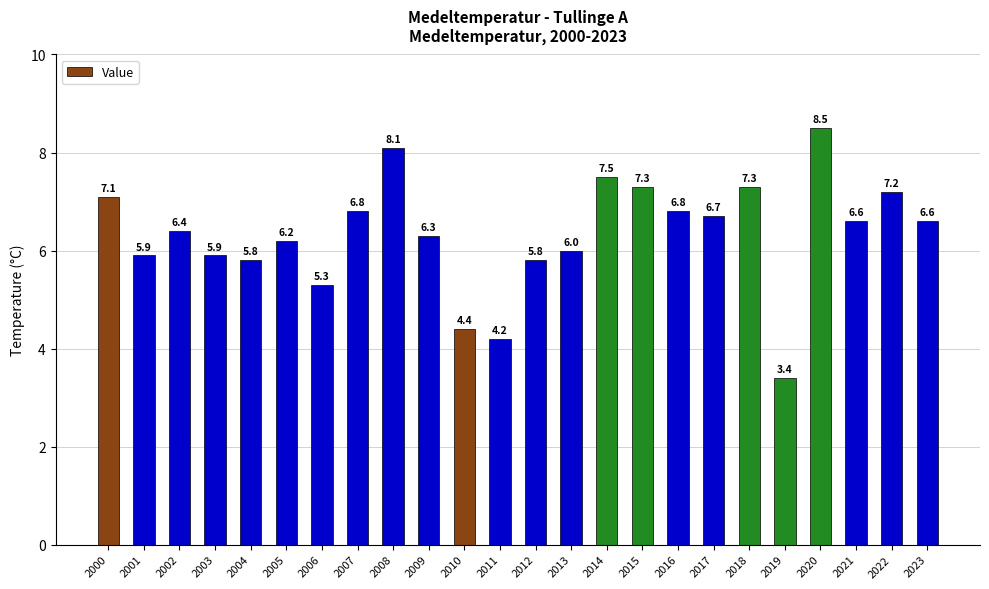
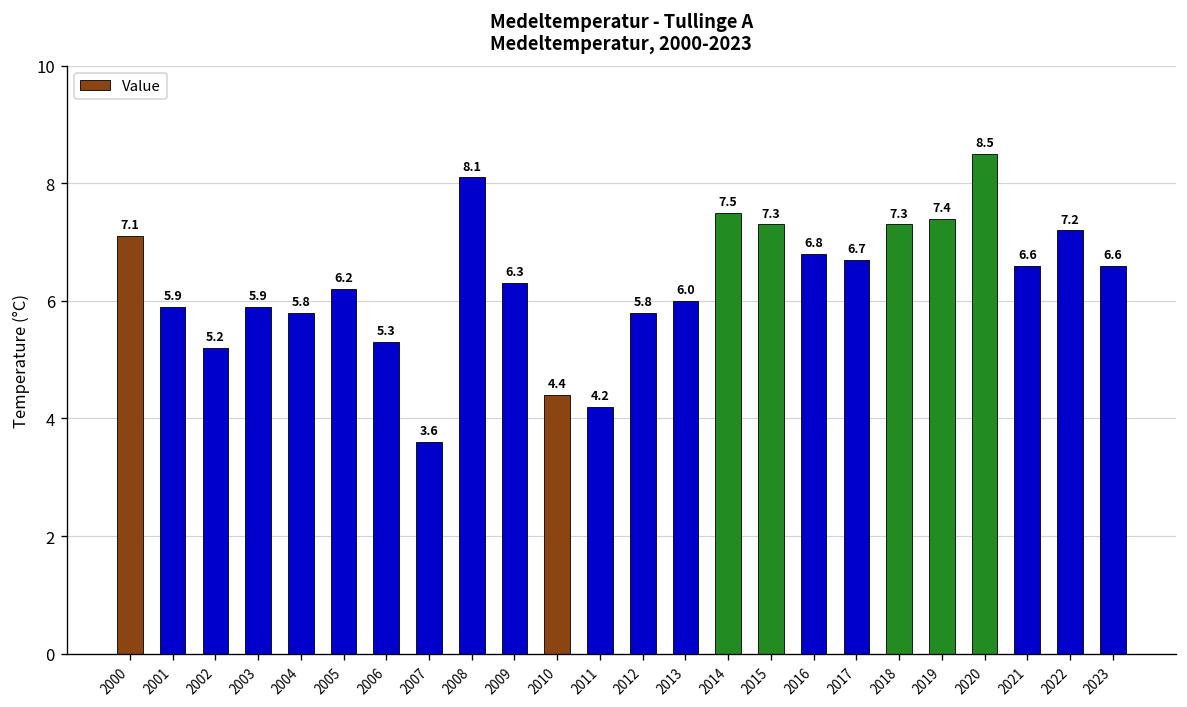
  {
    "2000": 7.1,
    "2001": 5.9,
-   "2002": 6.4,
+   "2002": 5.2,
    "2003": 5.9,
    "2004": 5.8,
    "2005": 6.2,
    "2006": 5.3,
-   "2007": 6.8,
+   "2007": 3.6,
    "2008": 8.1,
    "2009": 6.3,
    "2010": 4.4,
    "2011": 4.2,
    "2012": 5.8,
    "2013": 6.0,
    "2014": 7.5,
    "2015": 7.3,
    "2016": 6.8,
    "2017": 6.7,
    "2018": 7.3,
-   "2019": 3.4,
+   "2019": 7.4,
    "2020": 8.5,
    "2021": 6.6,
    "2022": 7.2,
    "2023": 6.6
  }
